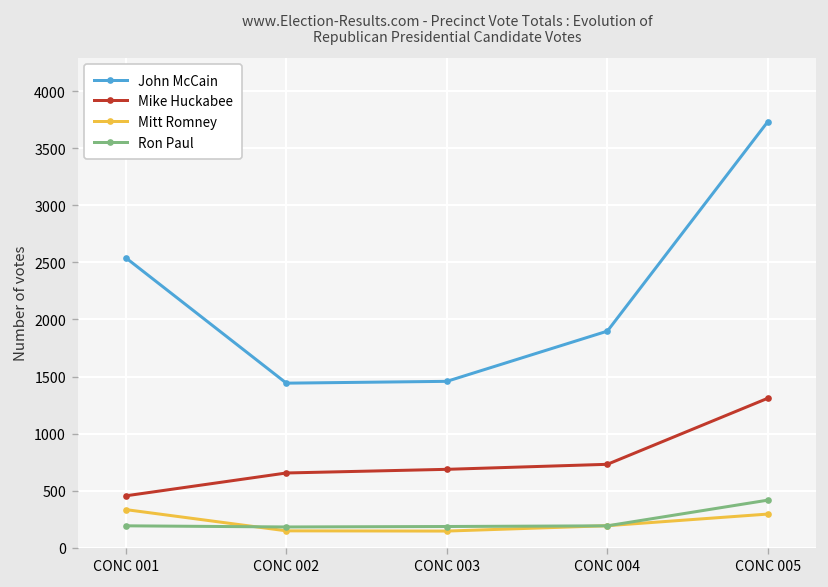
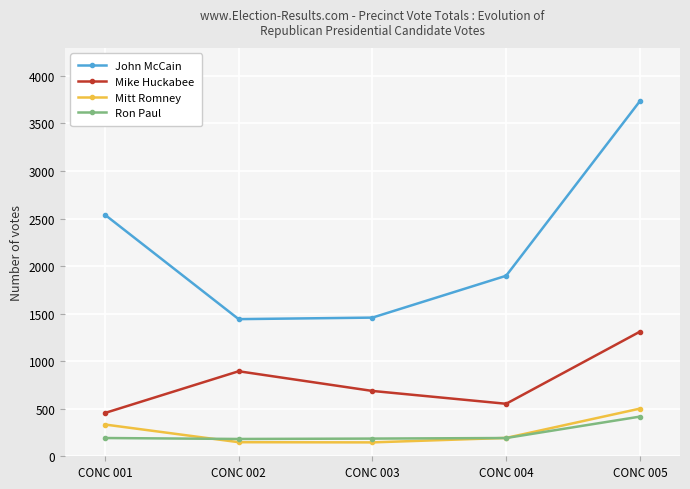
  {
    "John McCain": {
      "CONC 001": 2500,
      "CONC 002": 1400,
      "CONC 003": 1500,
      "CONC 004": 1900,
      "CONC 005": 3700
    },
    "Mike Huckabee": {
      "CONC 001": 500,
-     "CONC 002": 700,
+     "CONC 002": 900,
      "CONC 003": 700,
-     "CONC 004": 700,
+     "CONC 004": 600,
      "CONC 005": 1300
    },
    "Mitt Romney": {
      "CONC 001": 300,
      "CONC 002": 100,
      "CONC 003": 100,
-     "CONC 005": 300
+     "CONC 005": 500
    },
    "Ron Paul": {
      "CONC 001": 200,
      "CONC 002": 200,
      "CONC 003": 200,
      "CONC 005": 400
    }
  }
